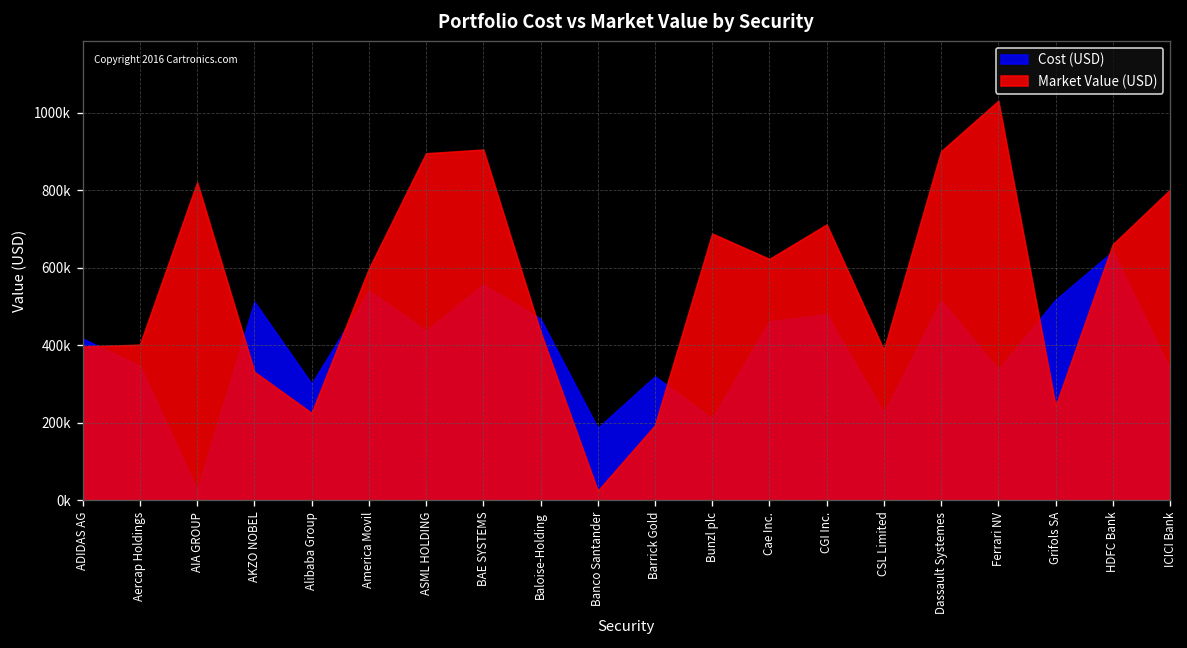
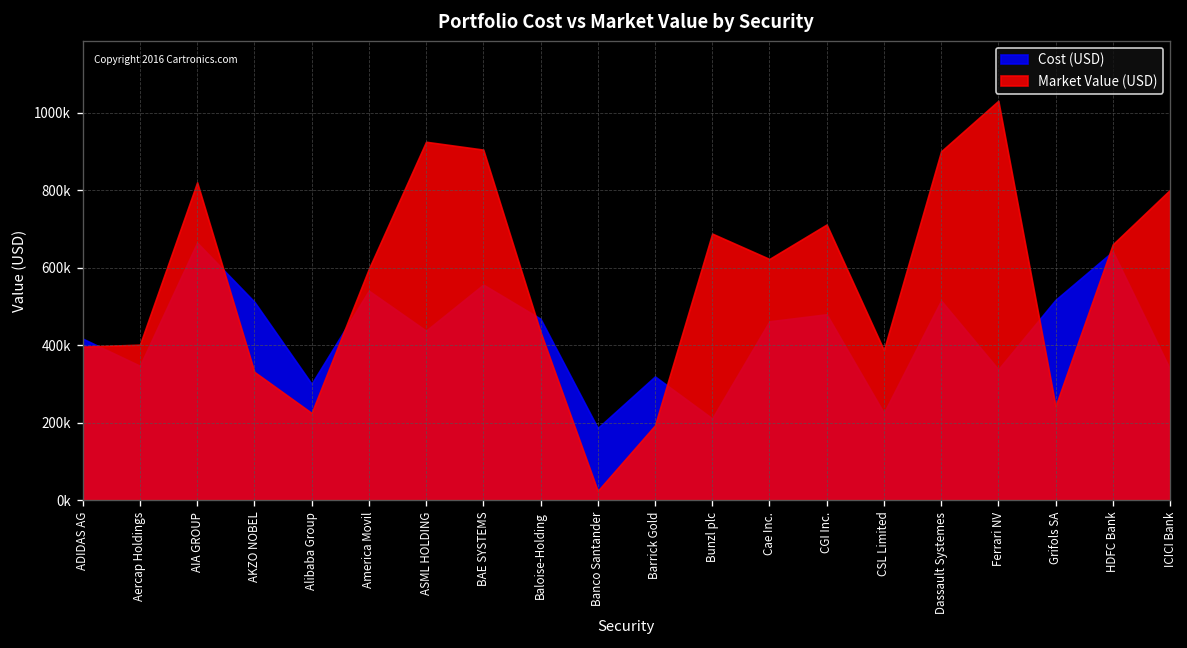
  {
    "Cost (USD)": {
      "ADIDAS AG": 420000,
      "Aercap Holdings": 350000,
-     "AIA GROUP": 30000,
+     "AIA GROUP": 660000,
      "AKZO NOBEL": 510000,
      "Alibaba Group": 300000,
      "America Movil": 540000,
      "ASML HOLDING": 440000,
      "BAE SYSTEMS": 560000,
      "Baloise-Holding": 470000,
      "Banco Santander": 190000,
      "Barrick Gold": 320000,
      "Bunzl plc": 210000,
      "Cae Inc.": 460000,
      "CGI Inc.": 480000,
      "CSL Limited": 220000,
      "Dassault Systemes": 510000,
      "Ferrari NV": 340000,
      "Grifols SA": 520000,
      "HDFC Bank": 640000,
      "ICICI Bank": 340000
    },
    "Market Value (USD)": {
      "ADIDAS AG": 400000,
      "Aercap Holdings": 400000,
      "AIA GROUP": 820000,
      "AKZO NOBEL": 330000,
      "Alibaba Group": 220000,
      "America Movil": 600000,
-     "ASML HOLDING": 890000,
+     "ASML HOLDING": 920000,
      "BAE SYSTEMS": 900000,
      "Baloise-Holding": 430000,
      "Banco Santander": 20000,
      "Barrick Gold": 190000,
      "Bunzl plc": 690000,
      "Cae Inc.": 620000,
      "CGI Inc.": 710000,
      "CSL Limited": 390000,
      "Dassault Systemes": 900000,
      "Ferrari NV": 1030000,
      "Grifols SA": 240000,
      "HDFC Bank": 660000,
      "ICICI Bank": 800000
    }
  }
